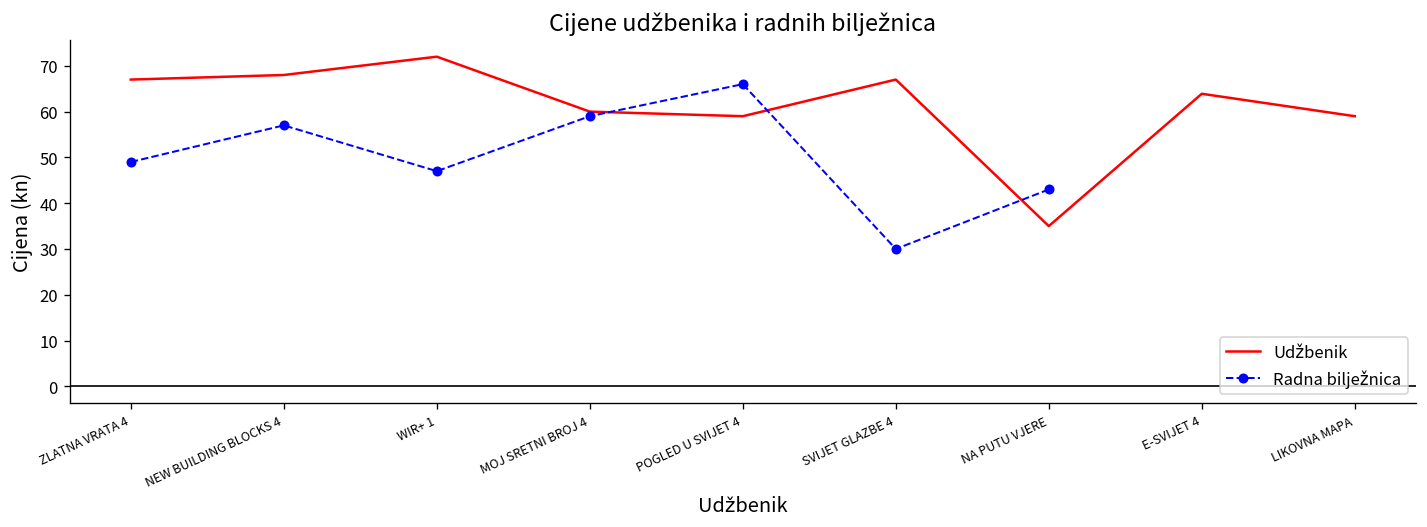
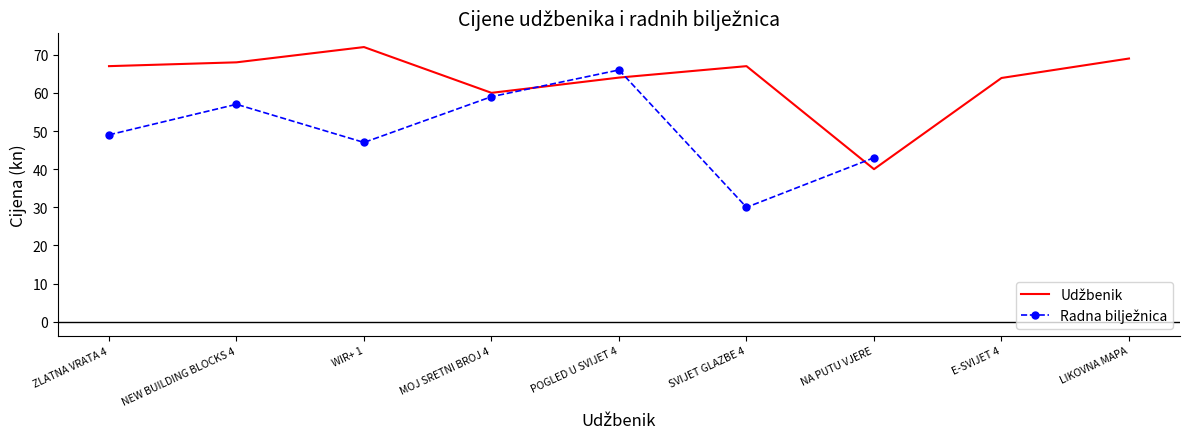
  {
    "Udžbenik": {
      "ZLATNA VRATA 4": 67,
      "NEW BUILDING BLOCKS 4": 68,
      "WIR+ 1": 72,
      "MOJ SRETNI BROJ 4": 60,
-     "POGLED U SVIJET 4": 59,
+     "POGLED U SVIJET 4": 64,
      "SVIJET GLAZBE 4": 67,
-     "NA PUTU VJERE": 35,
+     "NA PUTU VJERE": 40,
      "E-SVIJET 4": 64,
-     "LIKOVNA MAPA": 59
+     "LIKOVNA MAPA": 69
    },
    "Radna bilježnica": {
      "ZLATNA VRATA 4": 49,
      "NEW BUILDING BLOCKS 4": 57,
      "WIR+ 1": 47,
      "MOJ SRETNI BROJ 4": 59,
      "POGLED U SVIJET 4": 66,
      "SVIJET GLAZBE 4": 30,
      "NA PUTU VJERE": 43
    }
  }
